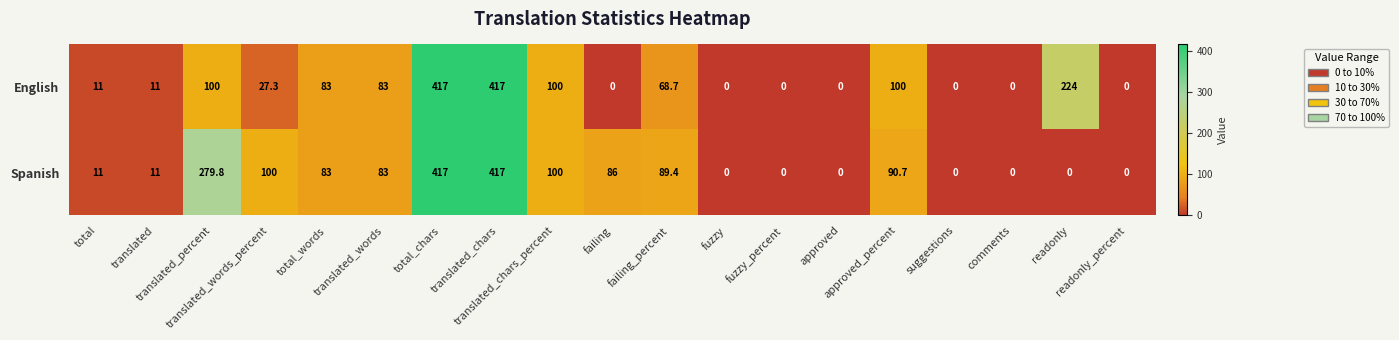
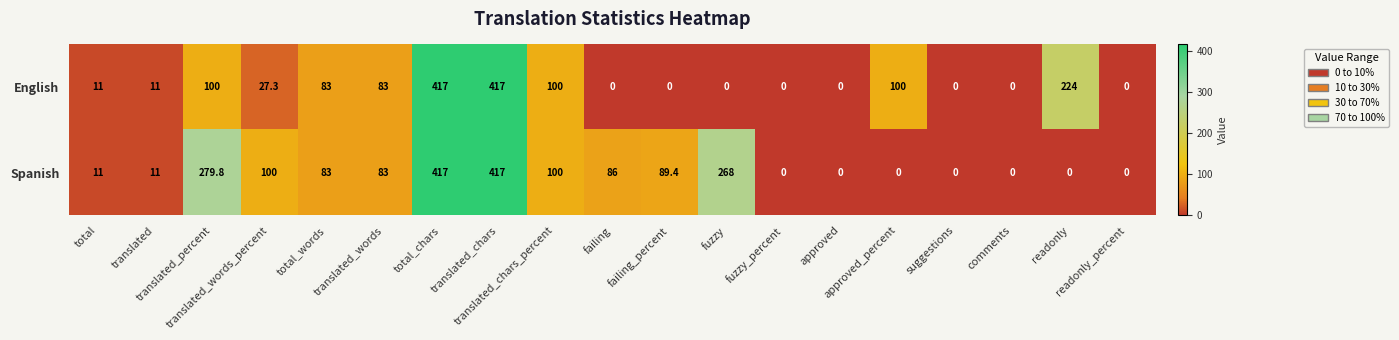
  {
    "English": {
      "total": 11,
      "translated": 11,
      "translated_percent": 100,
      "translated_words_percent": 27.3,
      "total_words": 83,
      "translated_words": 83,
      "total_chars": 417,
      "translated_chars": 417,
      "translated_chars_percent": 100,
      "failing": 0,
-     "failing_percent": 68.7,
+     "failing_percent": 0,
      "fuzzy": 0,
      "fuzzy_percent": 0,
      "approved": 0,
      "approved_percent": 100,
      "suggestions": 0,
      "comments": 0,
      "readonly": 224,
      "readonly_percent": 0
    },
    "Spanish": {
      "total": 11,
      "translated": 11,
      "translated_percent": 279.8,
      "translated_words_percent": 100,
      "total_words": 83,
      "translated_words": 83,
      "total_chars": 417,
      "translated_chars": 417,
      "translated_chars_percent": 100,
      "failing": 86,
      "failing_percent": 89.4,
-     "fuzzy": 0,
+     "fuzzy": 268,
      "fuzzy_percent": 0,
      "approved": 0,
-     "approved_percent": 90.7,
+     "approved_percent": 0,
      "suggestions": 0,
      "comments": 0,
      "readonly": 0,
      "readonly_percent": 0
    }
  }
